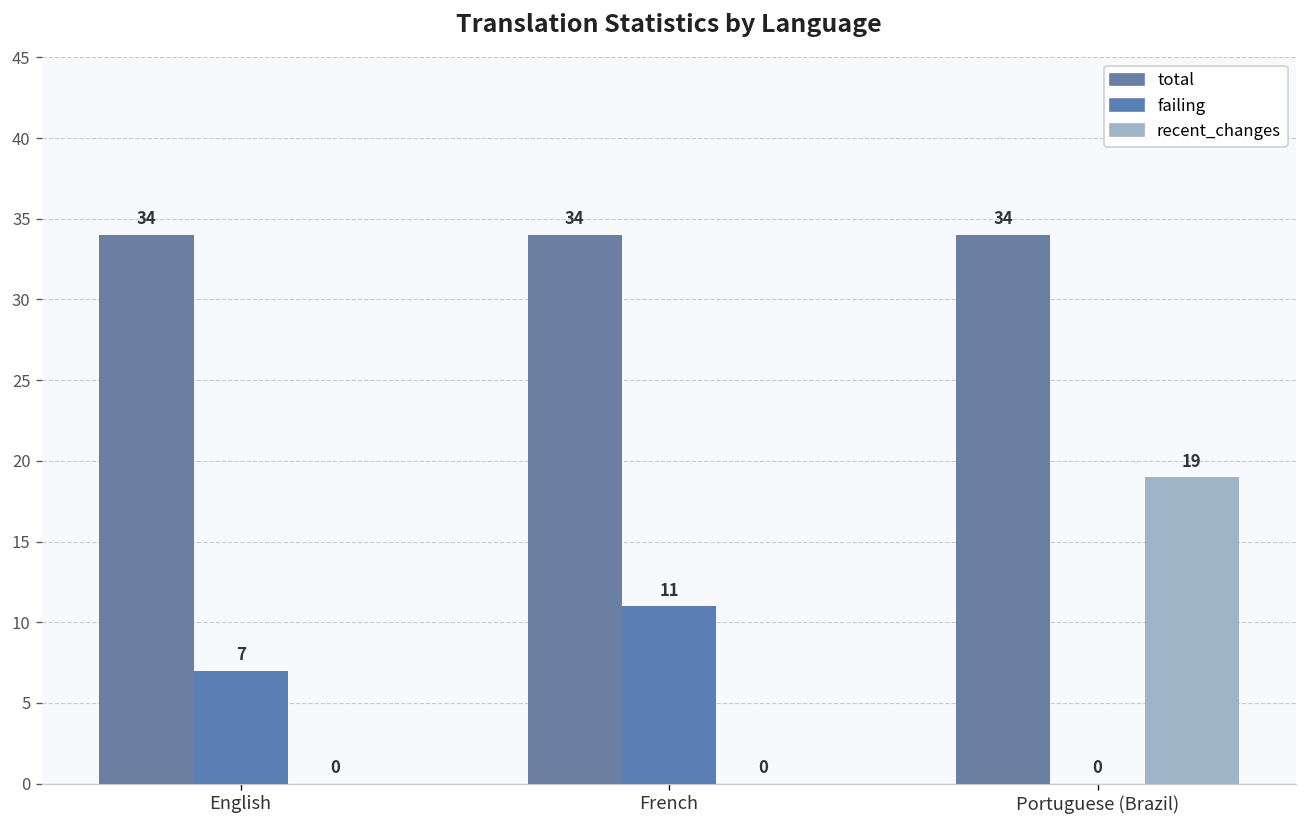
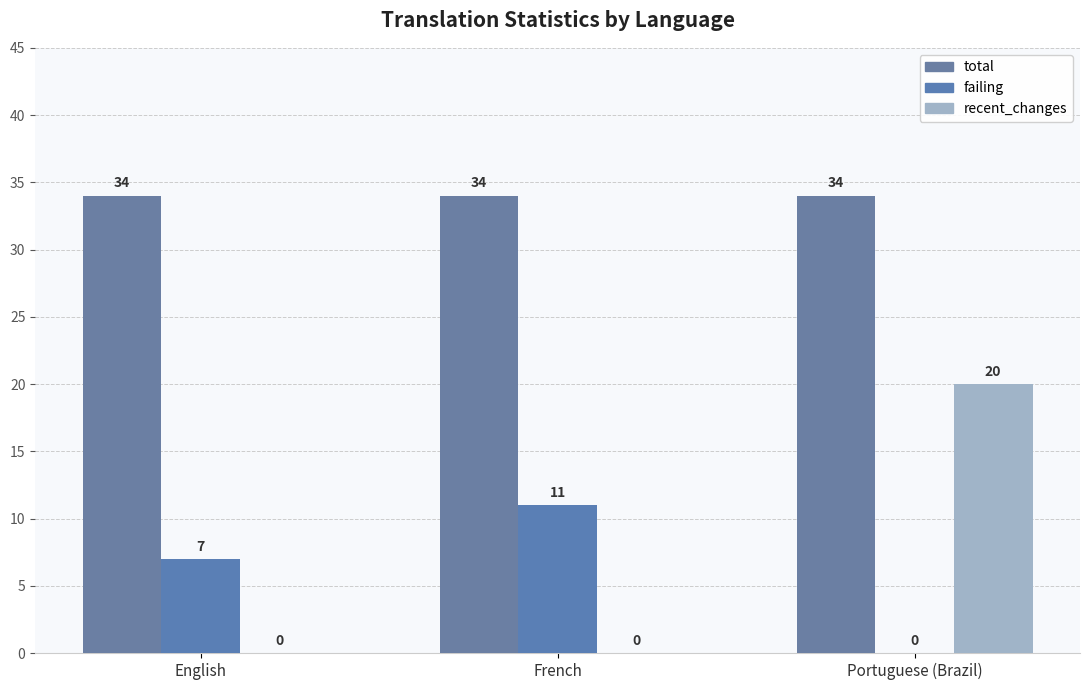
  {
    "recent_changes": {
      "English": 0,
      "French": 0,
-     "Portuguese (Brazil)": 19
+     "Portuguese (Brazil)": 20
    }
  }
